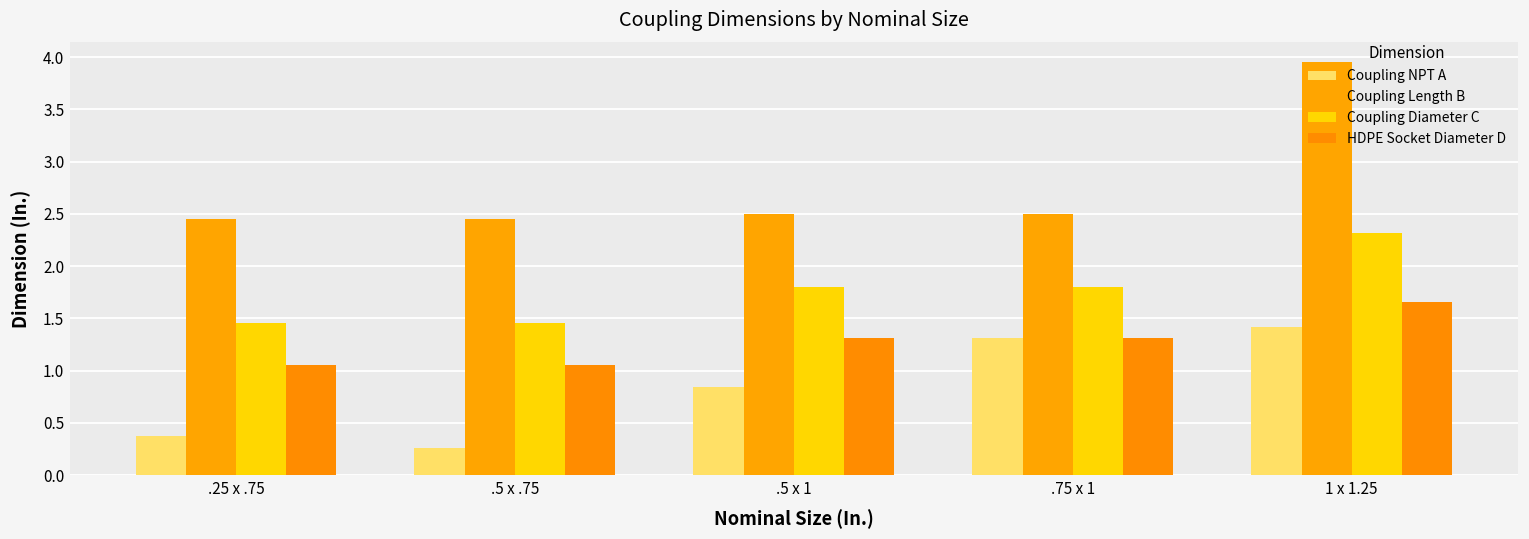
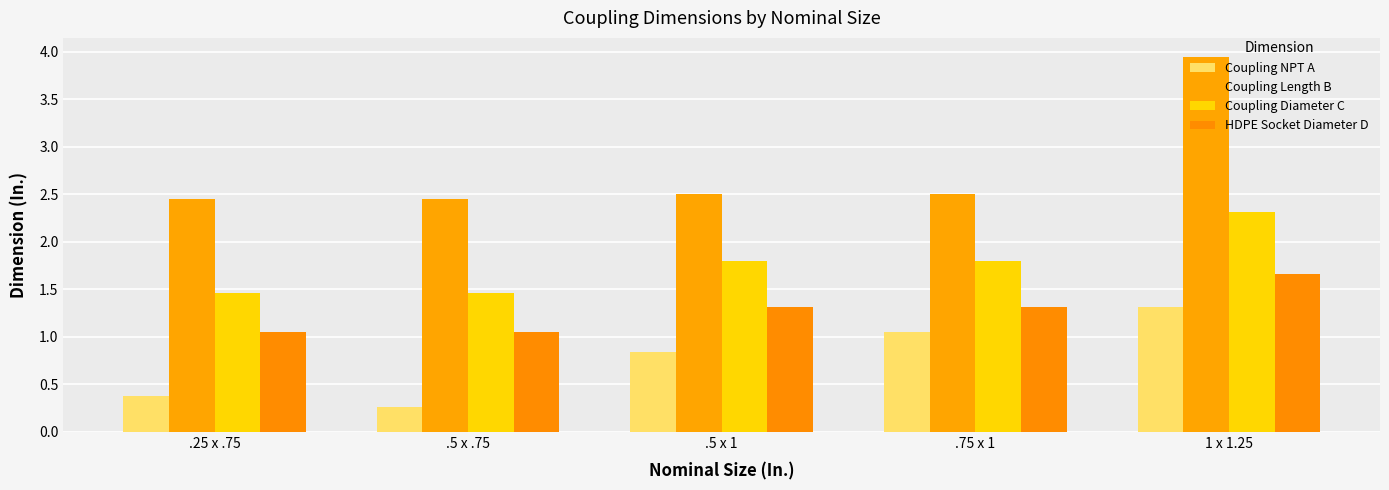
  {
    "Coupling NPT A": {
      ".25 x .75": 0.4,
      ".5 x .75": 0.3,
      ".5 x 1": 0.8,
-     ".75 x 1": 1.3,
-     "1 x 1.25": 1.4
+     ".75 x 1": 1.1,
+     "1 x 1.25": 1.3
    }
  }
